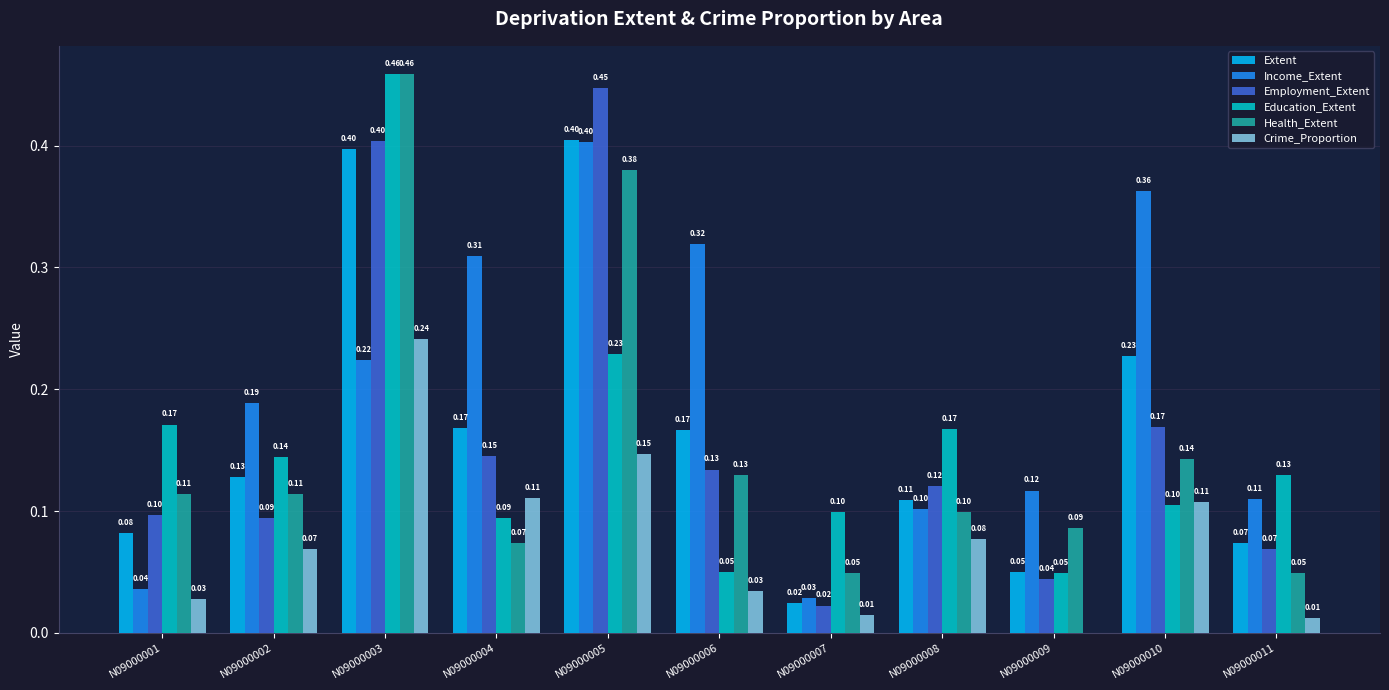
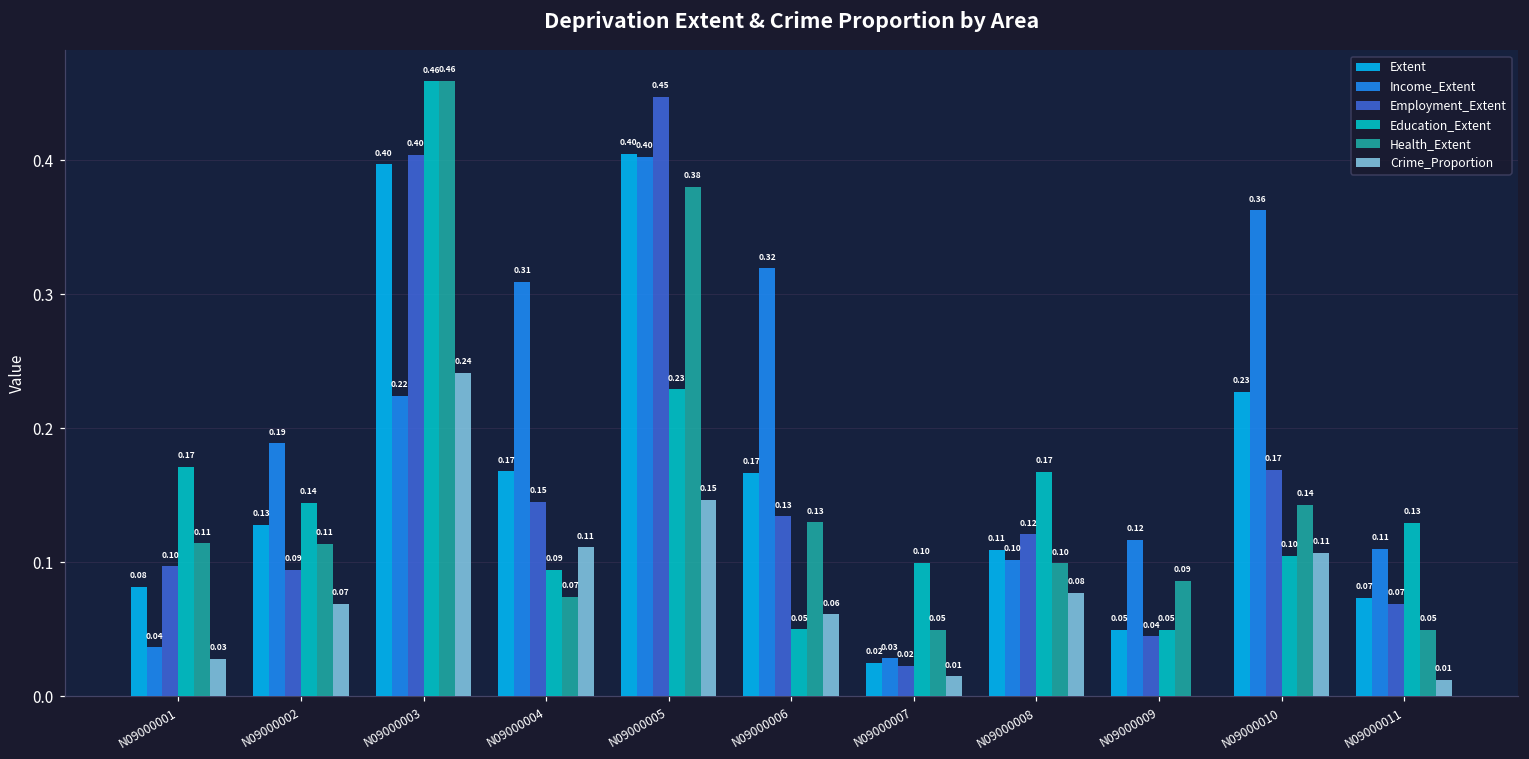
  {
    "Employment_Extent": {
      "N09000001": 0.10,
      "N09000002": 0.09,
      "N09000003": 0.40,
      "N09000004": 0.15,
      "N09000005": 0.45,
      "N09000006": 0.13,
      "N09000007": 0.02,
      "N09000008": 0.12,
      "N09000009": 0.04,
      "N09000010": 0.17,
      "N09000011": 0.07
    },
    "Crime_Proportion": {
      "N09000001": 0.03,
      "N09000002": 0.07,
      "N09000003": 0.24,
      "N09000004": 0.11,
      "N09000005": 0.15,
-     "N09000006": 0.03,
+     "N09000006": 0.06,
      "N09000007": 0.01,
      "N09000008": 0.08,
      "N09000010": 0.11,
      "N09000011": 0.01
    }
  }
